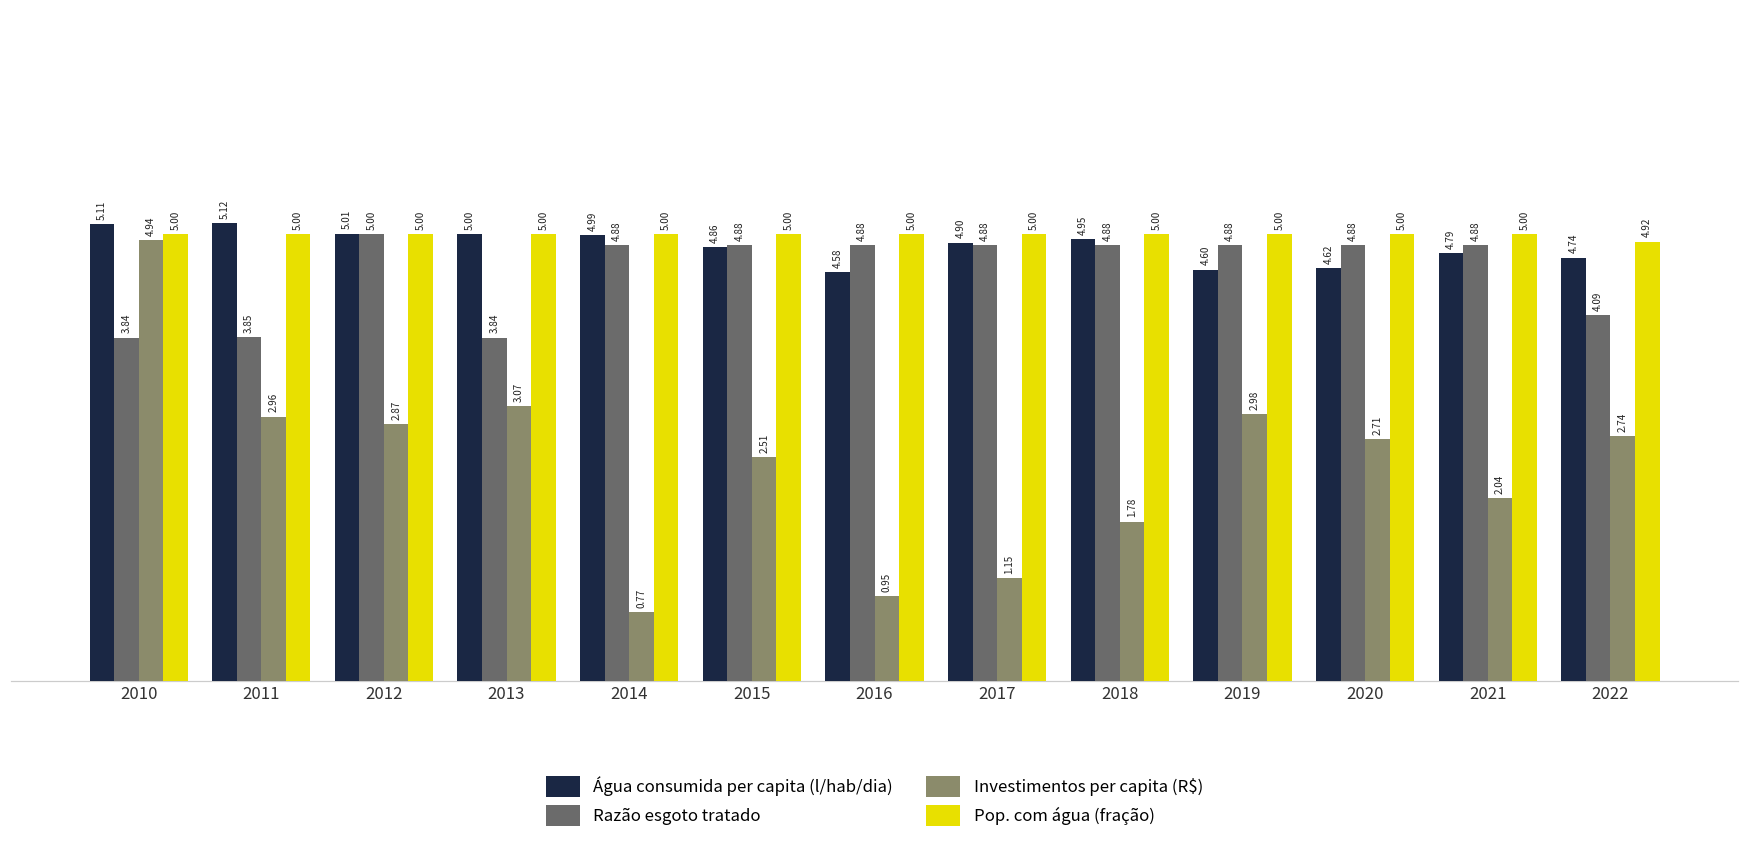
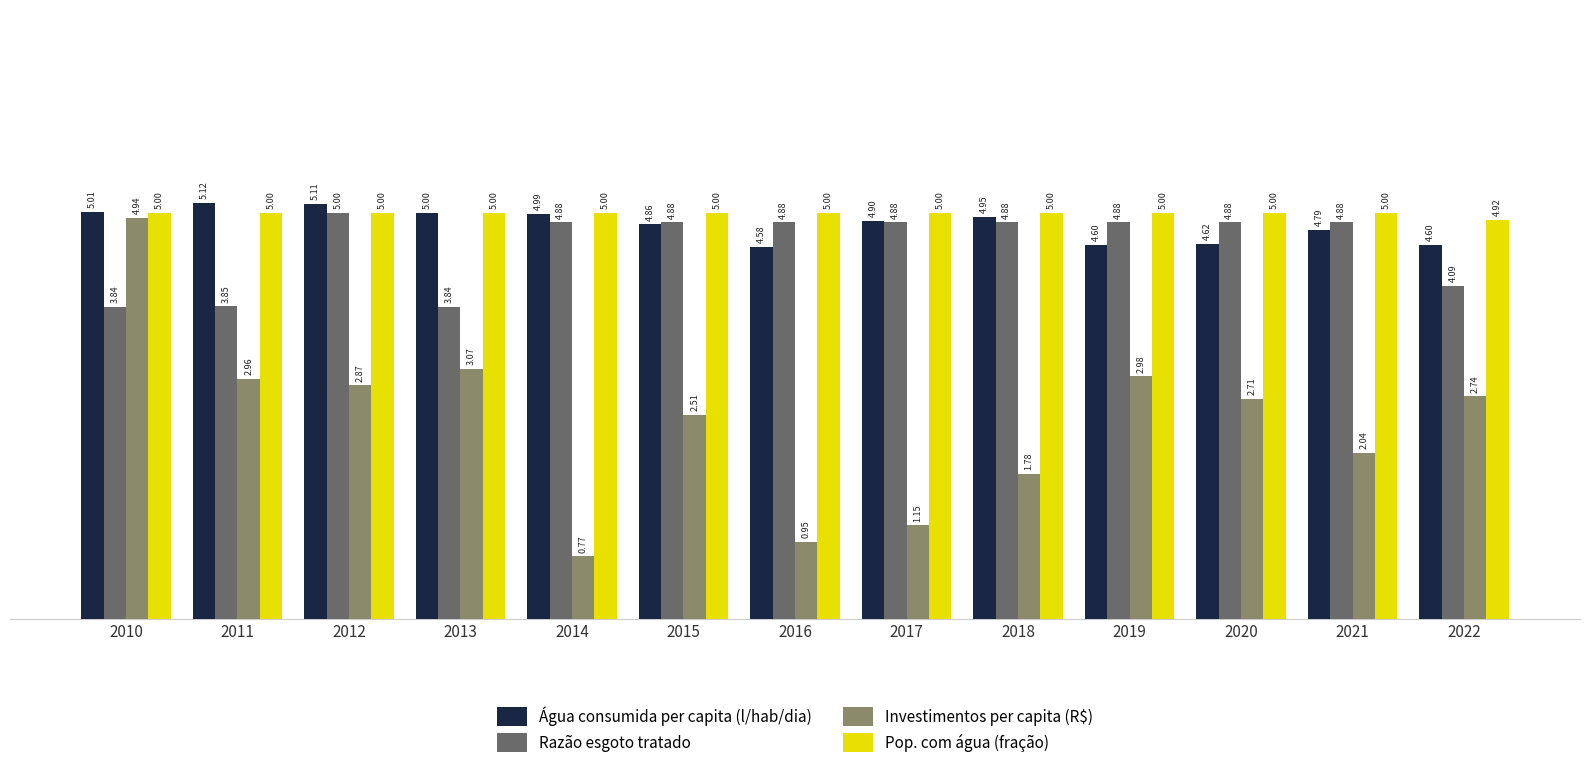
  {
    "Água consumida per capita (l/hab/dia)": {
-     "2010": 5.11,
+     "2010": 5.01,
      "2011": 5.12,
-     "2012": 5.01,
+     "2012": 5.11,
      "2013": 5.00,
      "2014": 4.99,
      "2015": 4.86,
      "2016": 4.58,
      "2017": 4.90,
      "2018": 4.95,
      "2019": 4.60,
      "2020": 4.62,
      "2021": 4.79,
-     "2022": 4.74
+     "2022": 4.60
    },
    "Pop. com água (fração)": {
      "2010": 5.00,
      "2011": 5.00,
      "2012": 5.00,
      "2013": 5.00,
      "2014": 5.00,
      "2015": 5.00,
      "2016": 5.00,
      "2017": 5.00,
      "2018": 5.00,
      "2019": 5.00,
      "2020": 5.00,
      "2021": 5.00,
      "2022": 4.92
    }
  }
